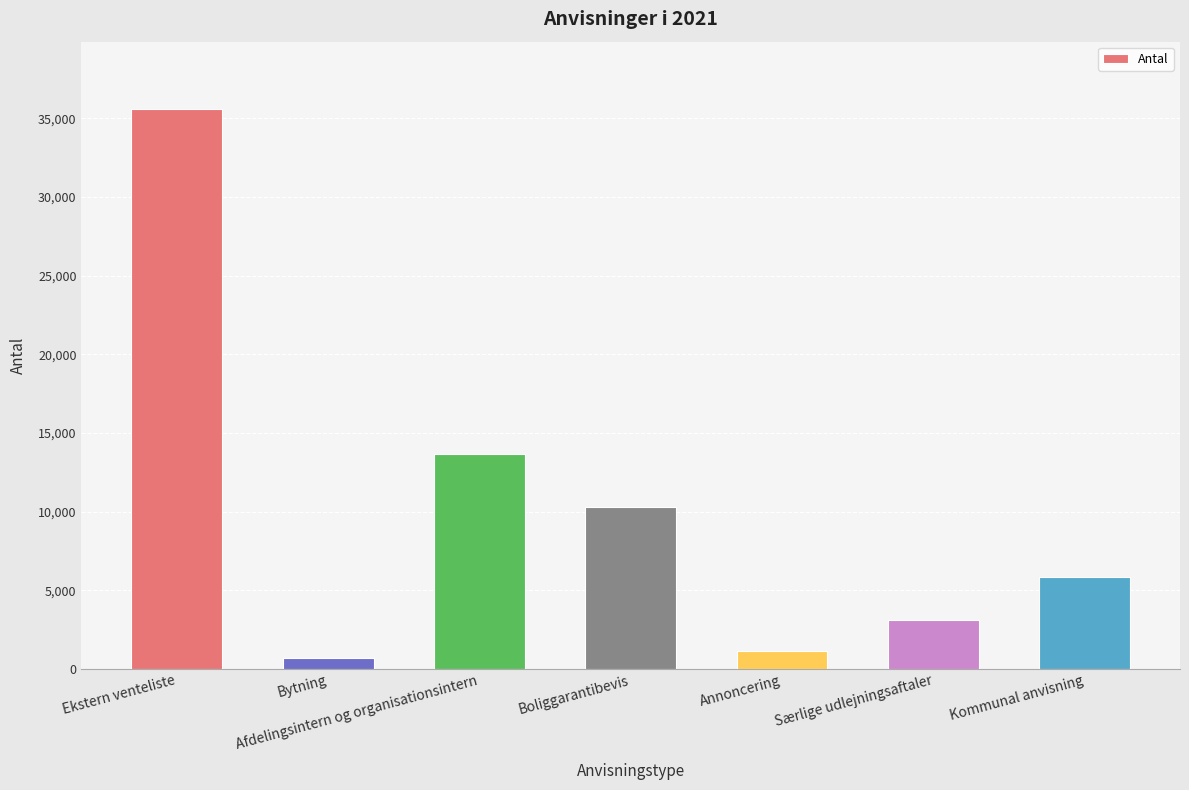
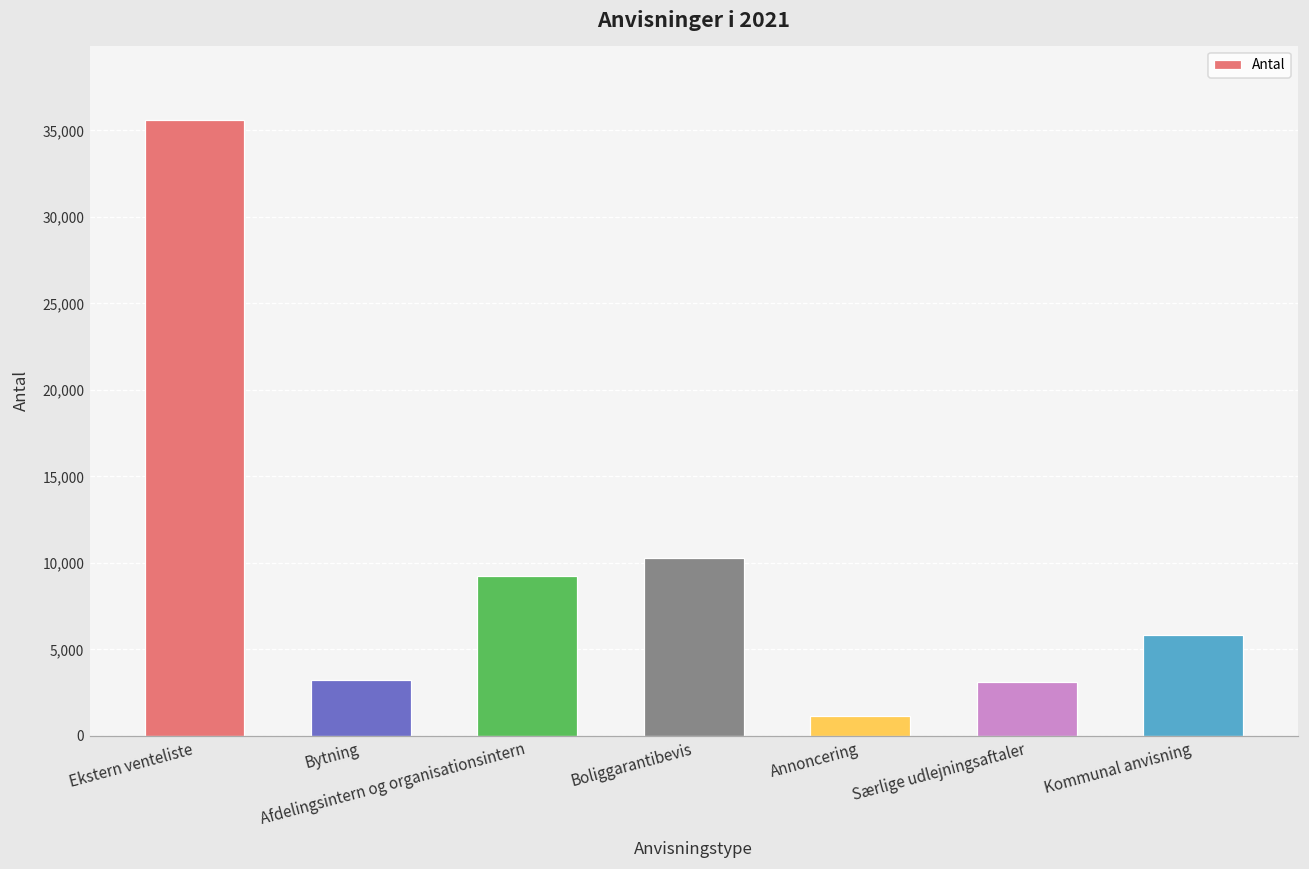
  {
    "Ekstern venteliste": "35,600",
-   "Bytning": "700",
-   "Afdelingsintern og organisationsintern": "13,700",
+   "Bytning": "3,300",
+   "Afdelingsintern og organisationsintern": "9,200",
    "Boliggarantibevis": "10,300",
    "Annoncering": "1,200",
    "Særlige udlejningsaftaler": "3,100",
    "Kommunal anvisning": "5,800"
  }
